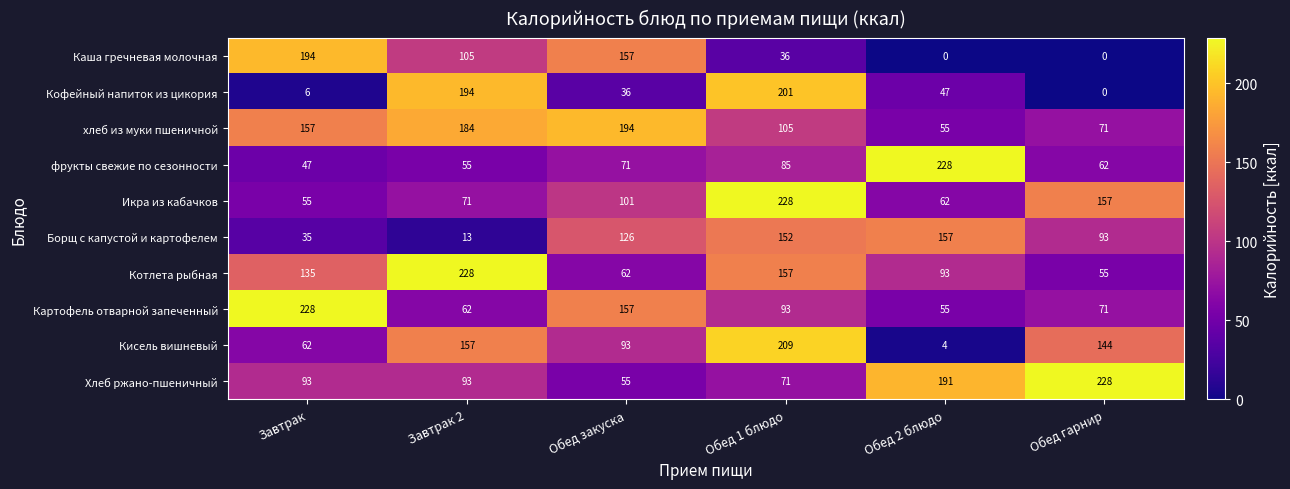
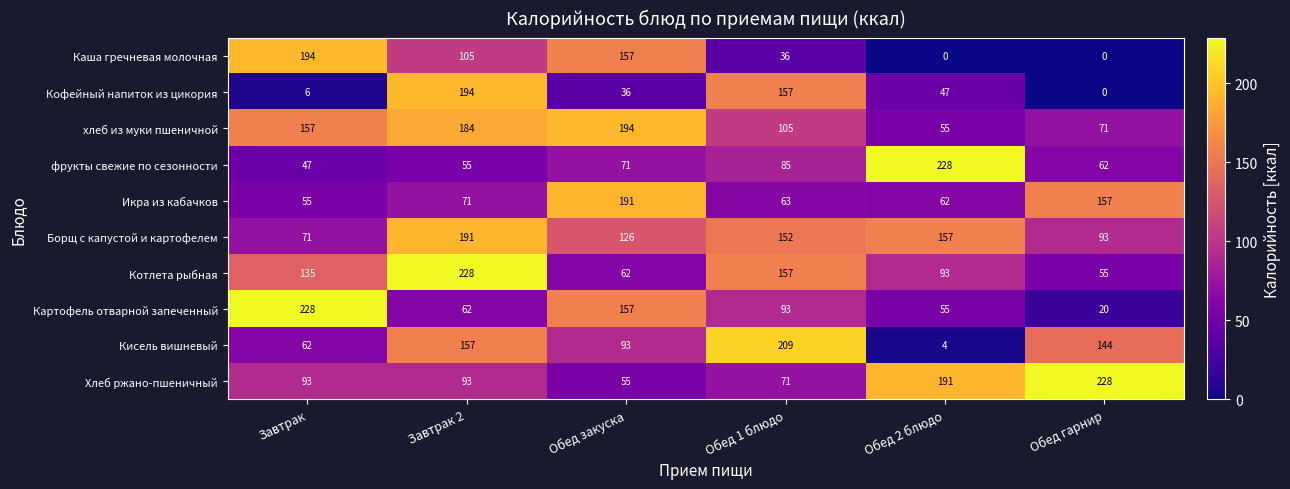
  {
    "Каша гречневая молочная": {
      "Завтрак": 194,
      "Завтрак 2": 105,
      "Обед закуска": 157,
      "Обед 1 блюдо": 36,
      "Обед 2 блюдо": 0,
      "Обед гарнир": 0
    },
    "Кофейный напиток из цикория": {
      "Завтрак": 6,
      "Завтрак 2": 194,
      "Обед закуска": 36,
-     "Обед 1 блюдо": 201,
+     "Обед 1 блюдо": 157,
      "Обед 2 блюдо": 47,
      "Обед гарнир": 0
    },
    "хлеб из муки пшеничной": {
      "Завтрак": 157,
      "Завтрак 2": 184,
      "Обед закуска": 194,
      "Обед 1 блюдо": 105,
      "Обед 2 блюдо": 55,
      "Обед гарнир": 71
    },
    "фрукты свежие по сезонности": {
      "Завтрак": 47,
      "Завтрак 2": 55,
      "Обед закуска": 71,
      "Обед 1 блюдо": 85,
      "Обед 2 блюдо": 228,
      "Обед гарнир": 62
    },
    "Икра из кабачков": {
      "Завтрак": 55,
      "Завтрак 2": 71,
-     "Обед закуска": 101,
-     "Обед 1 блюдо": 228,
+     "Обед закуска": 191,
+     "Обед 1 блюдо": 63,
      "Обед 2 блюдо": 62,
      "Обед гарнир": 157
    },
    "Борщ с капустой и картофелем": {
-     "Завтрак": 35,
-     "Завтрак 2": 13,
+     "Завтрак": 71,
+     "Завтрак 2": 191,
      "Обед закуска": 126,
      "Обед 1 блюдо": 152,
      "Обед 2 блюдо": 157,
      "Обед гарнир": 93
    },
    "Котлета рыбная": {
      "Завтрак": 135,
      "Завтрак 2": 228,
      "Обед закуска": 62,
      "Обед 1 блюдо": 157,
      "Обед 2 блюдо": 93,
      "Обед гарнир": 55
    },
    "Картофель отварной запеченный": {
      "Завтрак": 228,
      "Завтрак 2": 62,
      "Обед закуска": 157,
      "Обед 1 блюдо": 93,
      "Обед 2 блюдо": 55,
-     "Обед гарнир": 71
+     "Обед гарнир": 20
    },
    "Кисель вишневый": {
      "Завтрак": 62,
      "Завтрак 2": 157,
      "Обед закуска": 93,
      "Обед 1 блюдо": 209,
      "Обед 2 блюдо": 4,
      "Обед гарнир": 144
    },
    "Хлеб ржано-пшеничный": {
      "Завтрак": 93,
      "Завтрак 2": 93,
      "Обед закуска": 55,
      "Обед 1 блюдо": 71,
      "Обед 2 блюдо": 191,
      "Обед гарнир": 228
    }
  }
